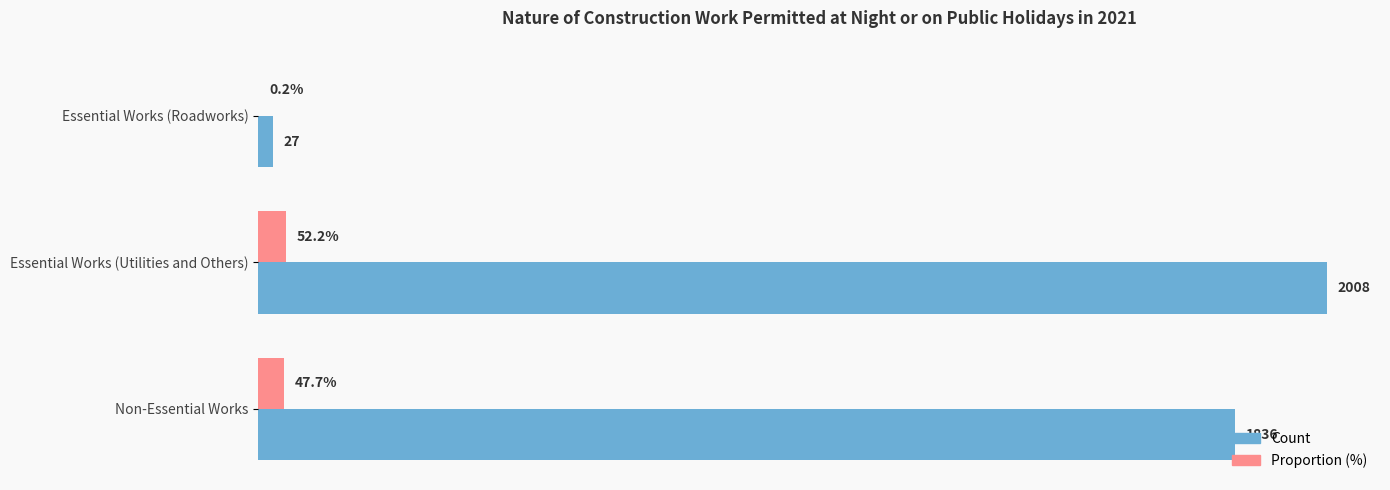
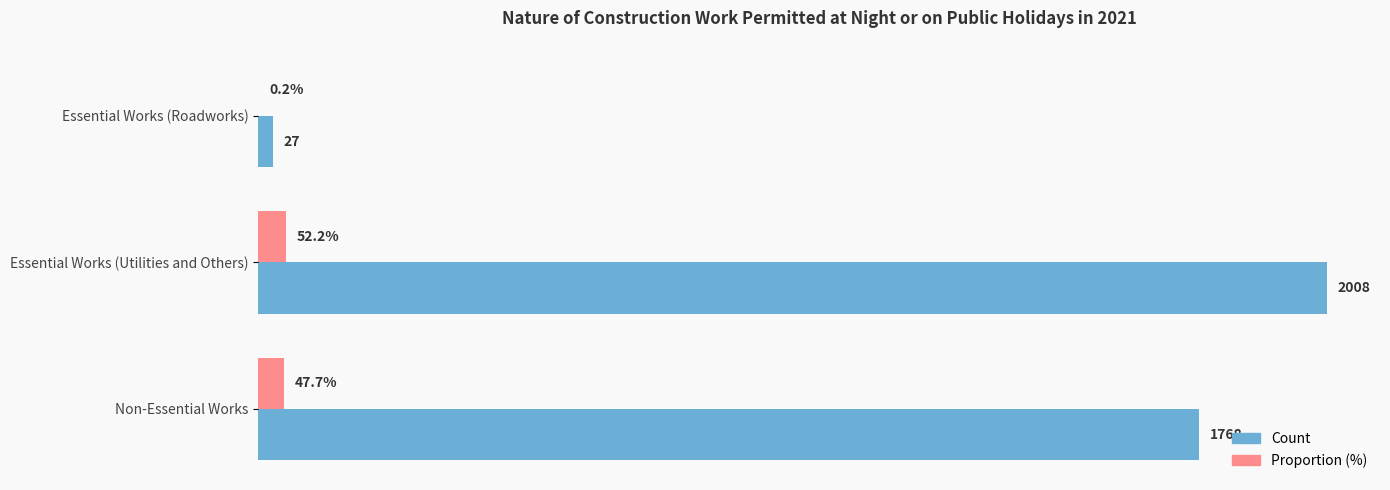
  {
    "Count": {
      "Essential Works (Roadworks)": "27",
      "Essential Works (Utilities and Others)": "2008",
-     "Non-Essential Works": "1836"
+     "Non-Essential Works": "1768"
    },
    "Proportion (%)": {
      "Essential Works (Roadworks)": "0.2%",
      "Essential Works (Utilities and Others)": "52.2%",
      "Non-Essential Works": "47.7%"
    }
  }
